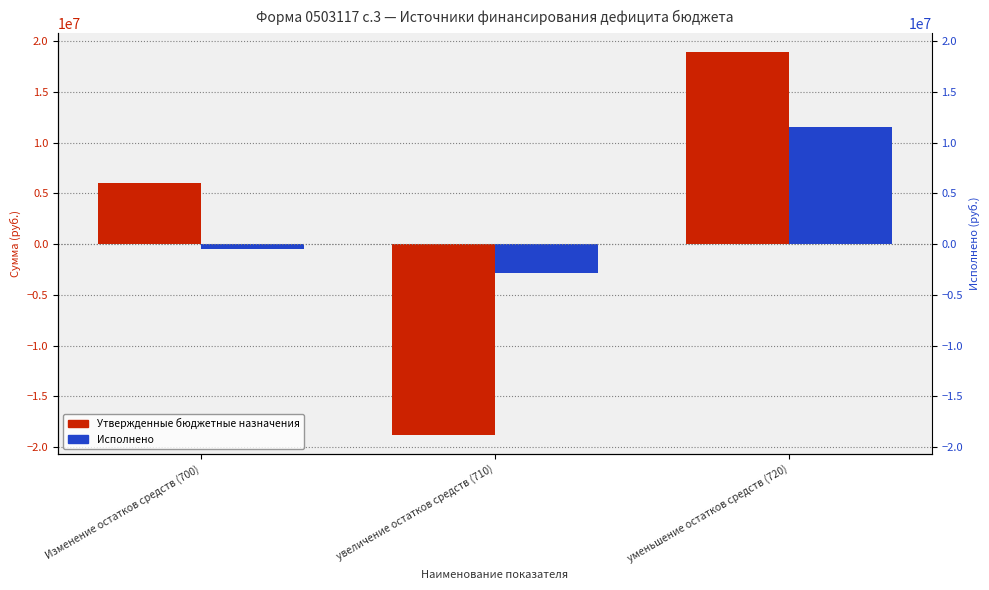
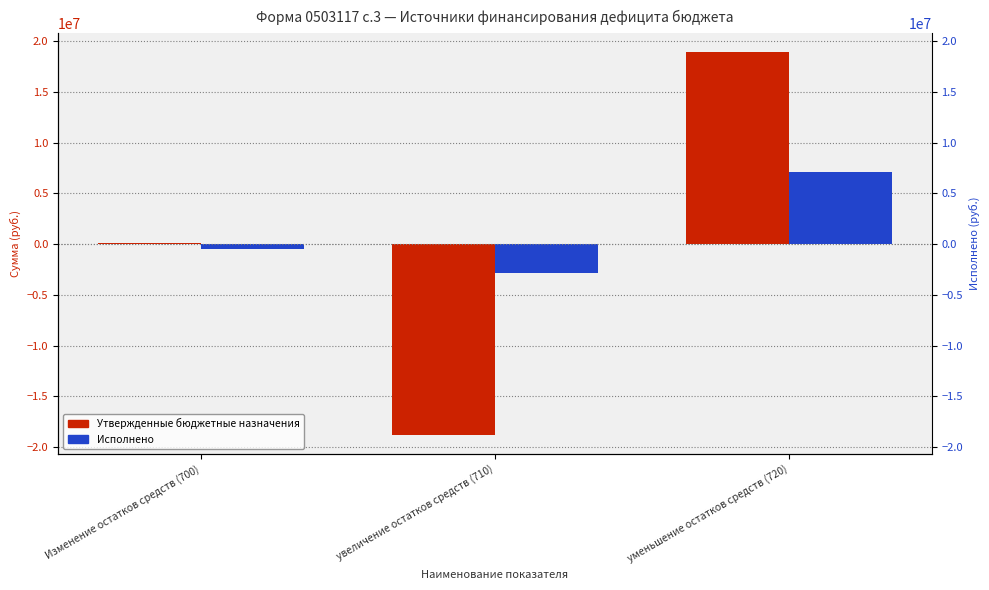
  {
    "Утвержденные бюджетные назначения": {
-     "Изменение остатков средств (700)": 6000000,
+     "Изменение остатков средств (700)": 100000,
      "увеличение остатков средств (710)": -18800000,
      "уменьшение остатков средств (720)": 18900000
    },
    "Исполнено": {
      "Изменение остатков средств (700)": -500000,
      "увеличение остатков средств (710)": -2800000,
-     "уменьшение остатков средств (720)": 11600000
+     "уменьшение остатков средств (720)": 7100000
    }
  }
